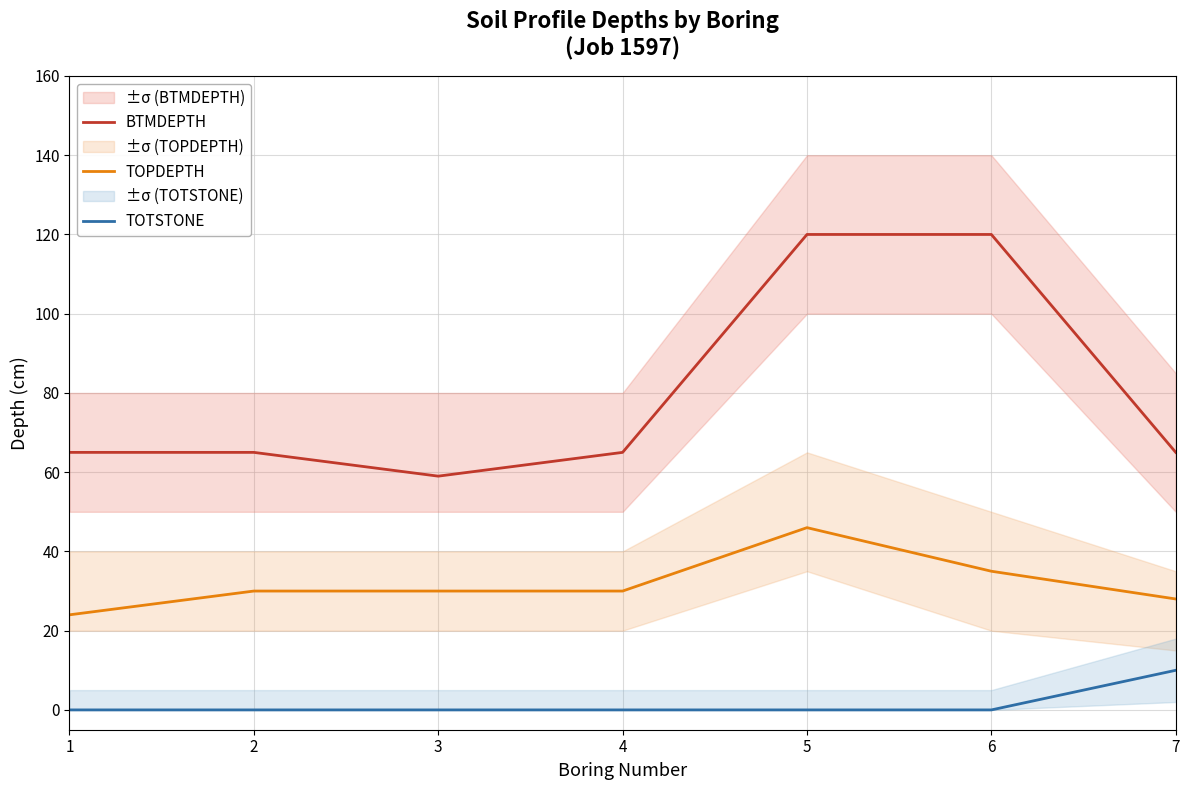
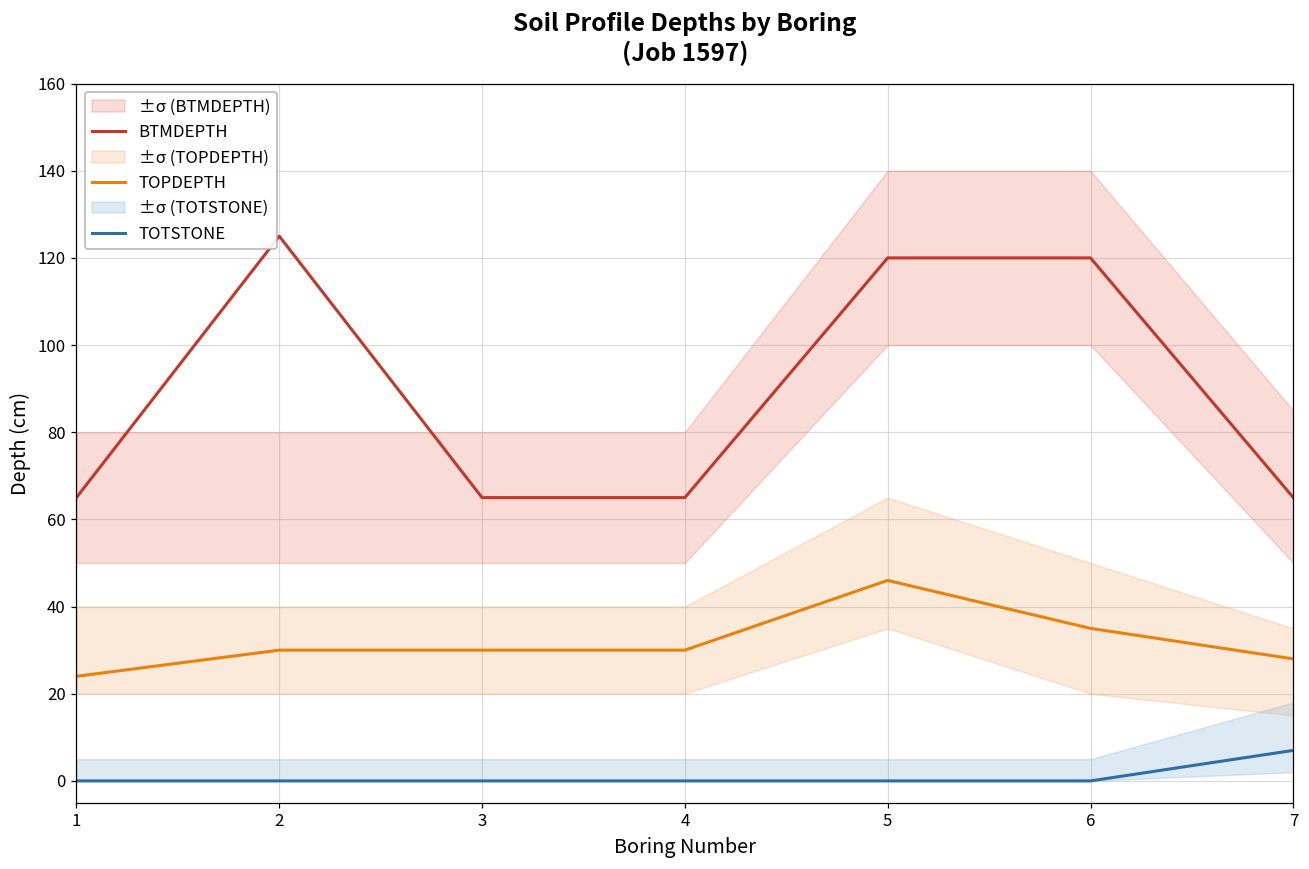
  {
    "BTMDEPTH": {
      "1": 65,
-     "2": 65,
-     "3": 59,
+     "2": 125,
+     "3": 65,
      "4": 65,
      "5": 120,
      "6": 120,
      "7": 65
    },
    "TOPDEPTH": {
      "1": 24,
      "2": 30,
      "3": 30,
      "4": 30,
      "5": 46,
      "6": 35,
      "7": 28
    },
    "TOTSTONE": {
      "1": 0,
      "2": 0,
      "3": 0,
      "4": 0,
      "5": 0,
      "6": 0,
-     "7": 10
+     "7": 7
    }
  }
